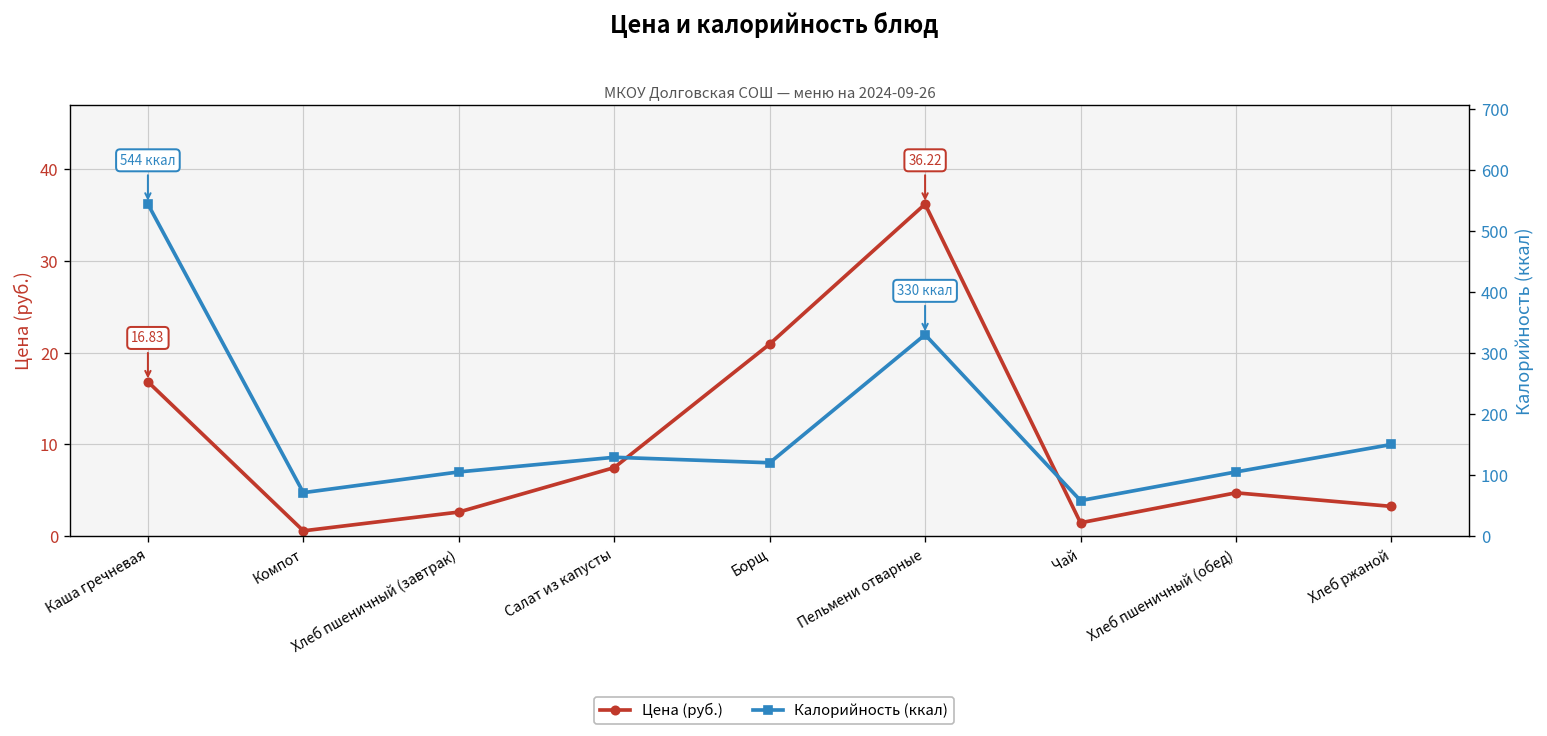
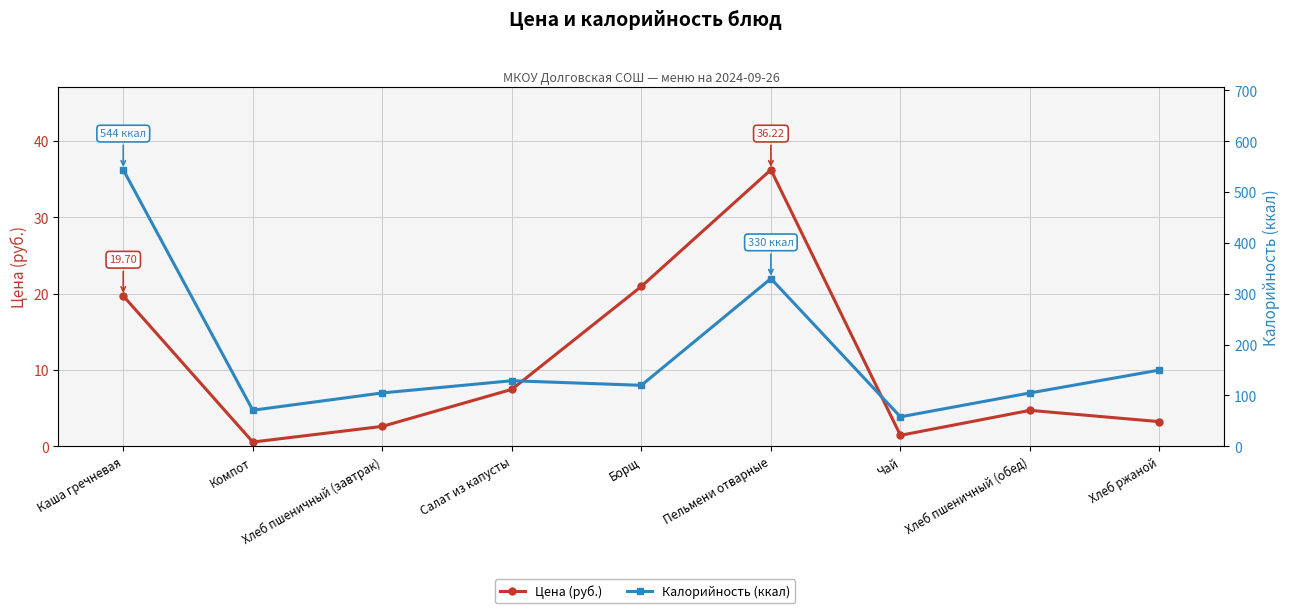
  {
    "Цена (руб.)": {
-     "Каша гречневая": 16.83
+     "Каша гречневая": 19.70
    }
  }
